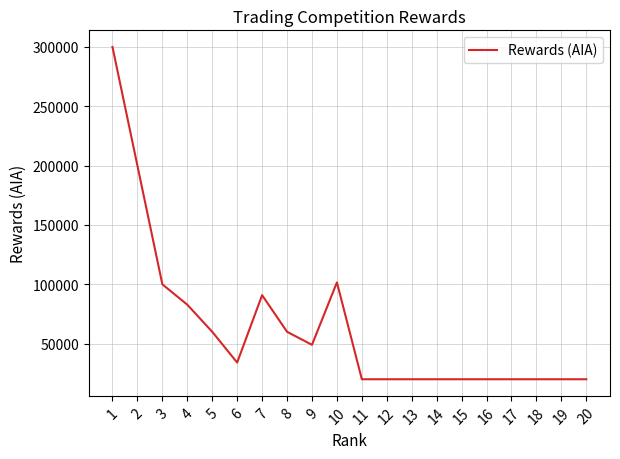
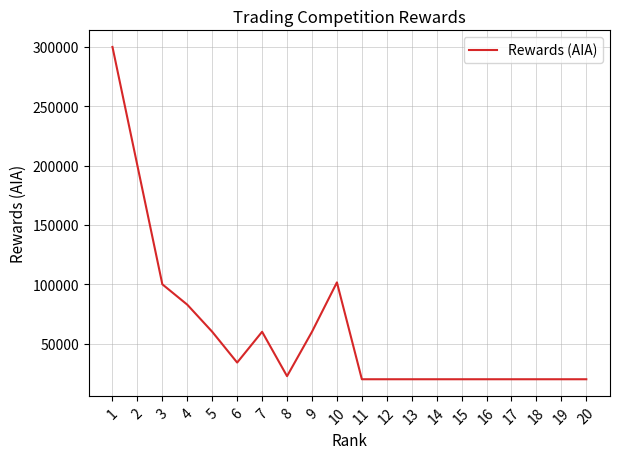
  {
    "1": 300000,
    "2": 200000,
    "3": 100000,
    "4": 83000,
    "5": 60000,
    "6": 34000,
-   "7": 91000,
-   "8": 60000,
-   "9": 49000,
+   "7": 60000,
+   "8": 23000,
+   "9": 60000,
    "10": 102000,
    "11": 20000,
    "12": 20000,
    "13": 20000,
    "14": 20000,
    "15": 20000,
    "16": 20000,
    "17": 20000,
    "18": 20000,
    "19": 20000,
    "20": 20000
  }
